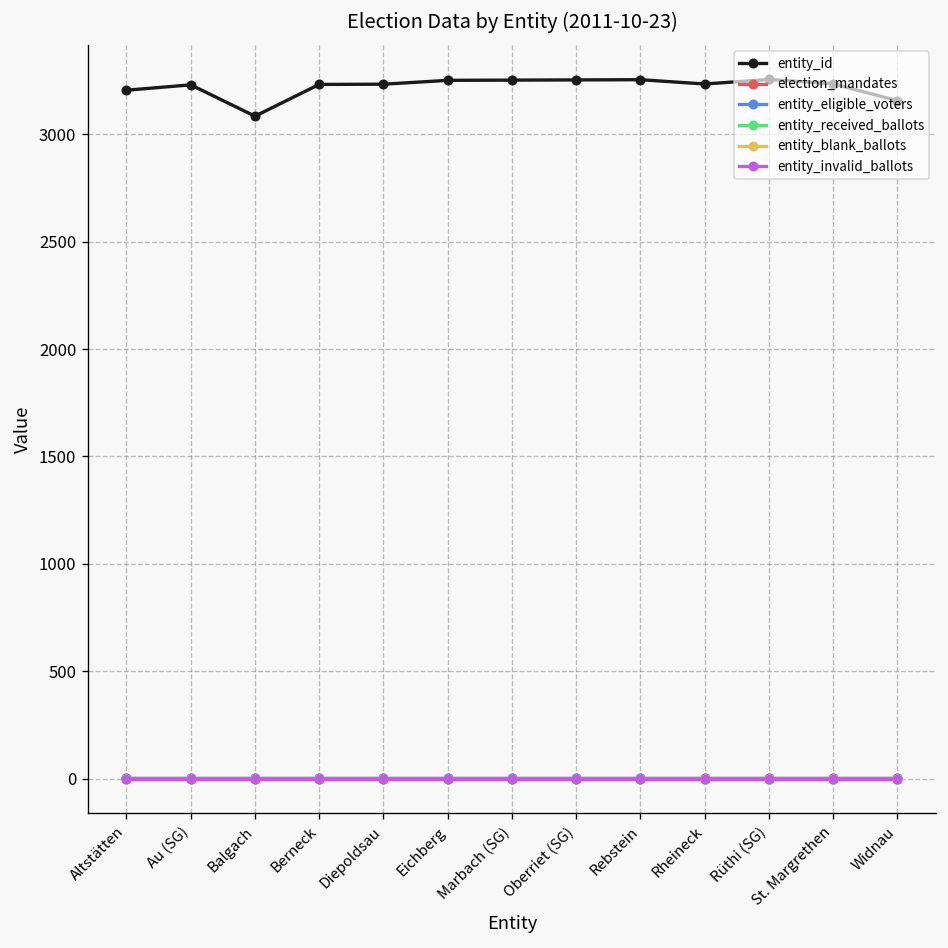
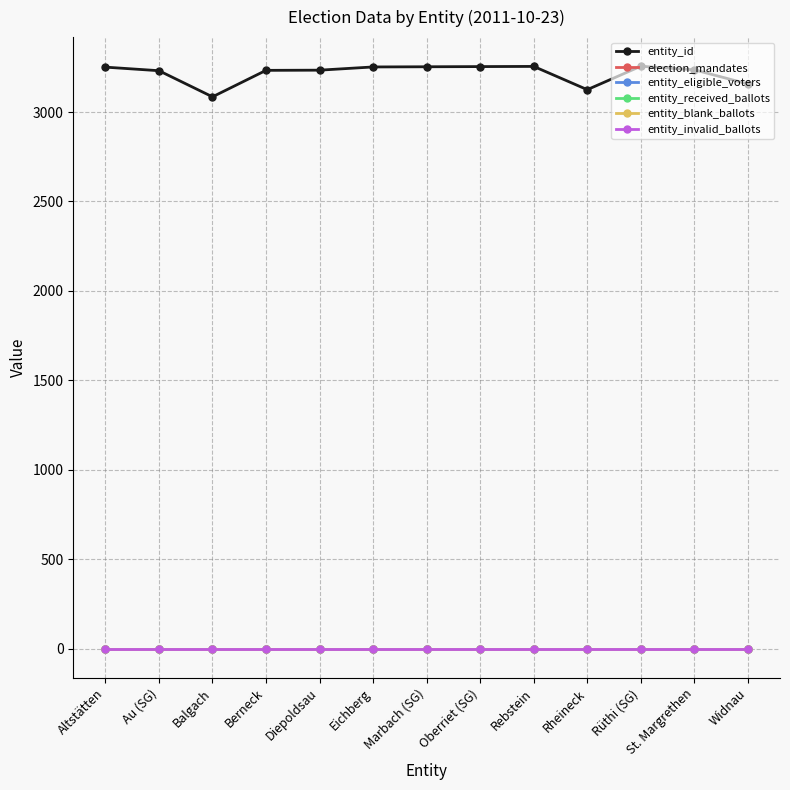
  {
    "entity_id": {
-     "Altstätten": 3210,
+     "Altstätten": 3250,
      "Au (SG)": 3230,
      "Balgach": 3090,
      "Berneck": 3230,
      "Diepoldsau": 3230,
      "Eichberg": 3250,
      "Marbach (SG)": 3250,
      "Oberriet (SG)": 3250,
      "Rebstein": 3260,
-     "Rheineck": 3240
+     "Rheineck": 3130
    },
    "entity_invalid_ballots": {
      "Altstätten": 0,
      "Au (SG)": 0,
      "Balgach": 0,
      "Berneck": 0,
      "Diepoldsau": 0,
      "Eichberg": 0,
      "Marbach (SG)": 0,
      "Oberriet (SG)": 0,
      "Rebstein": 0,
      "Rheineck": 0,
      "Rüthi (SG)": 0,
      "St. Margrethen": 0,
      "Widnau": 0
    }
  }
